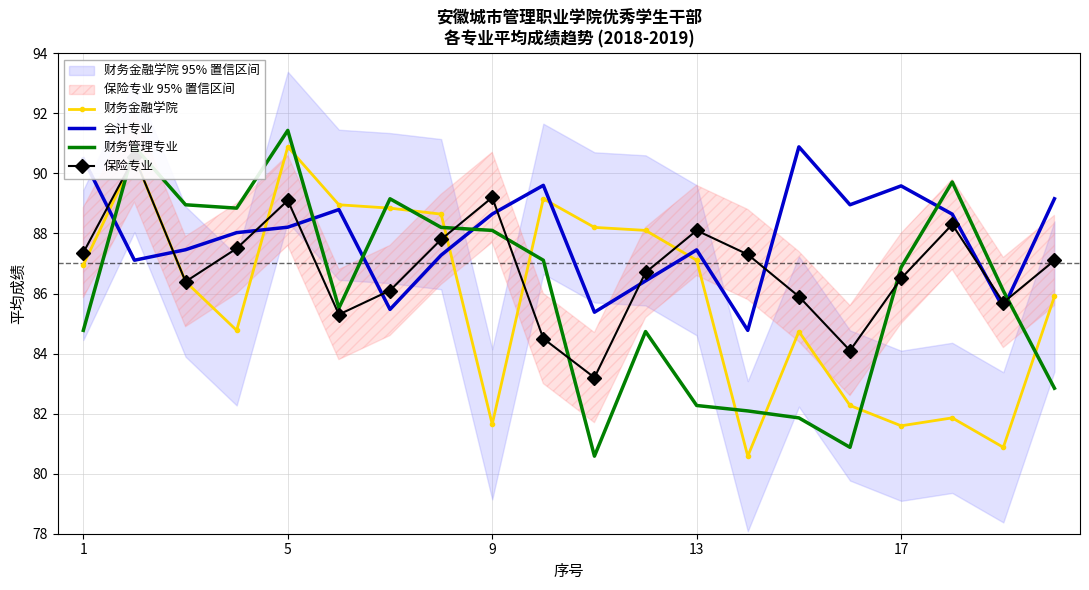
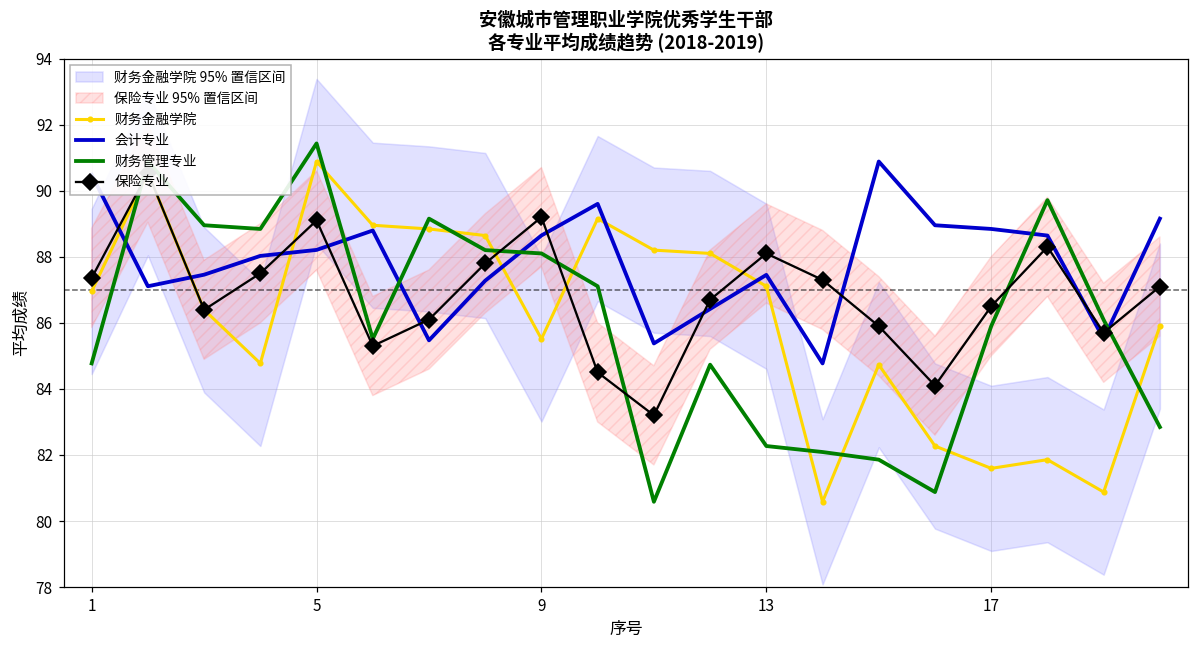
  {
    "财务金融学院": {
      "1": 87.0,
      "5": 90.9,
-     "9": 81.6,
+     "9": 85.5,
      "13": 87.1,
      "17": 81.6
    },
    "会计专业": {
      "5": 88.2,
      "9": 88.6,
      "13": 87.5,
-     "17": 89.6
+     "17": 88.8
    },
    "财务管理专业": {
      "1": 84.8,
      "5": 91.4,
      "9": 88.1,
      "13": 82.3,
-     "17": 86.9
+     "17": 85.9
    },
    "保险专业": {
      "1": 87.4,
      "5": 89.1,
      "9": 89.2,
      "13": 88.1,
      "17": 86.5
    }
  }
